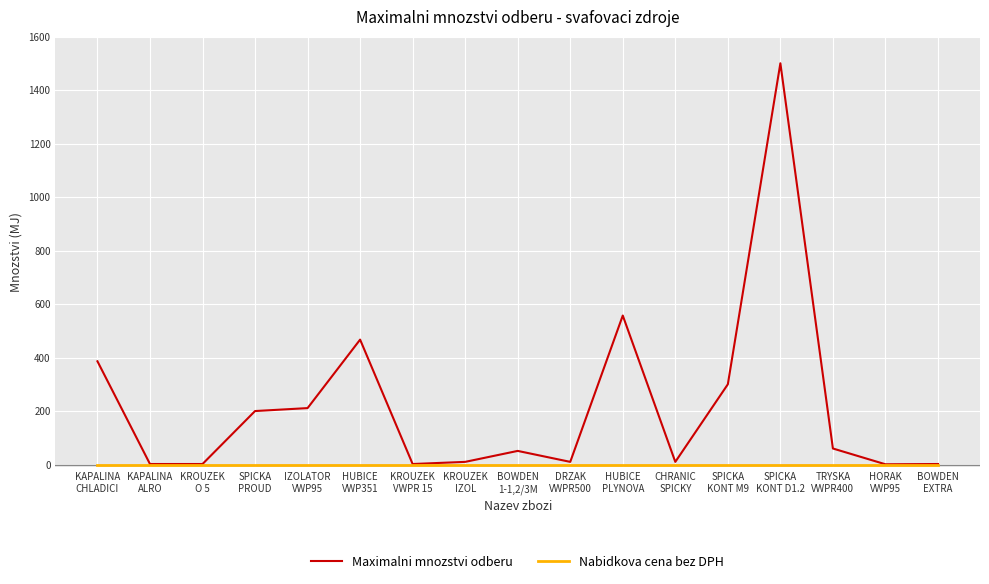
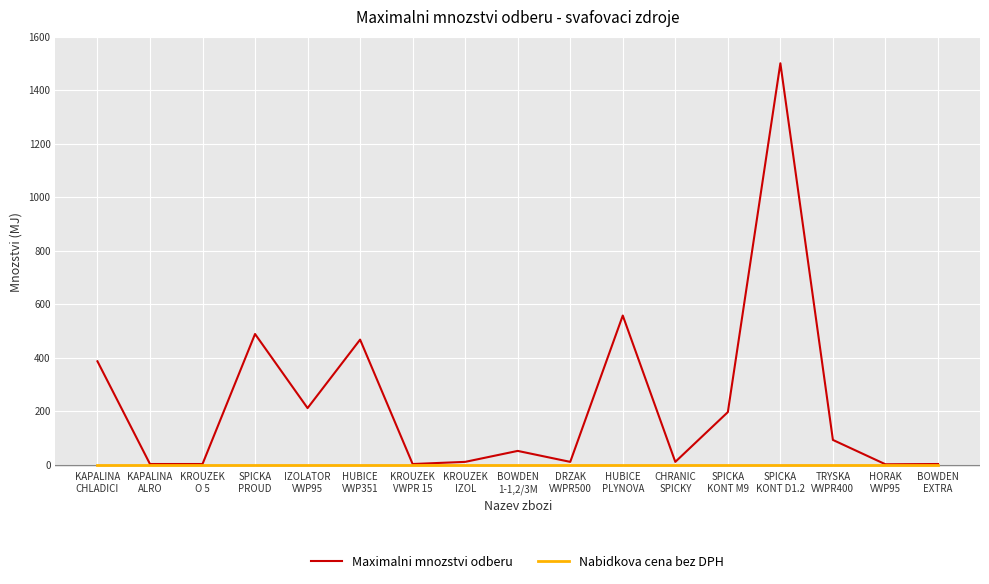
  {
    "Maximalni mnozstvi odberu": {
      "KAPALINA CHLADICI": 390,
-     "SPICKA PROUD": 200,
+     "SPICKA PROUD": 490,
      "IZOLATOR VWP95": 210,
      "HUBICE VWP351": 470,
      "KROUZEK IZOL": 10,
      "BOWDEN 1-1,2/3M": 50,
      "DRZAK VWPR500": 10,
      "HUBICE PLYNOVA": 560,
      "CHRANIC SPICKY": 10,
-     "SPICKA KONT M9": 300,
+     "SPICKA KONT M9": 200,
      "SPICKA KONT D1.2": 1500,
-     "TRYSKA VWPR400": 60
+     "TRYSKA VWPR400": 90
    },
    "Nabidkova cena bez DPH": {
      "KAPALINA CHLADICI": 0,
      "SPICKA PROUD": 0,
      "IZOLATOR VWP95": 0,
      "HUBICE VWP351": 0,
      "KROUZEK IZOL": 0,
      "BOWDEN 1-1,2/3M": 0,
      "DRZAK VWPR500": 0,
      "HUBICE PLYNOVA": 0,
      "CHRANIC SPICKY": 0,
      "SPICKA KONT M9": 0,
      "SPICKA KONT D1.2": 0,
      "TRYSKA VWPR400": 0
    }
  }
